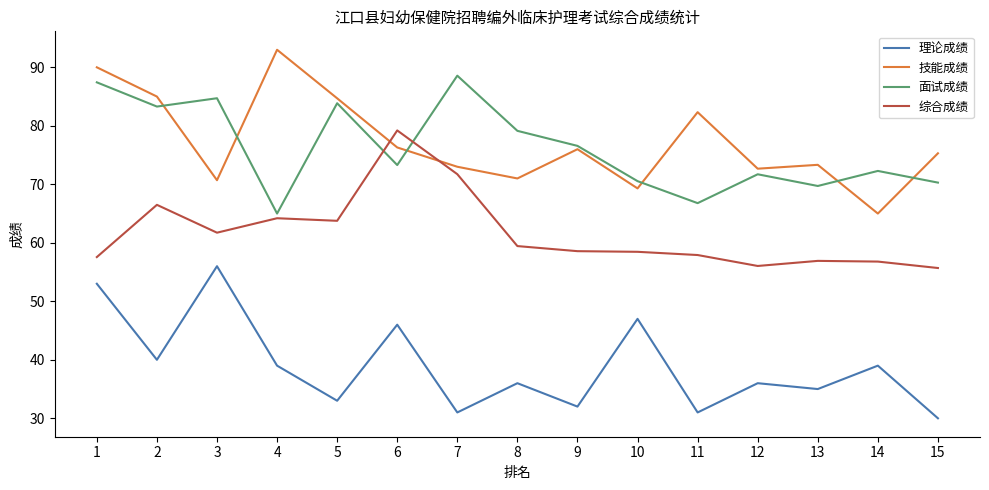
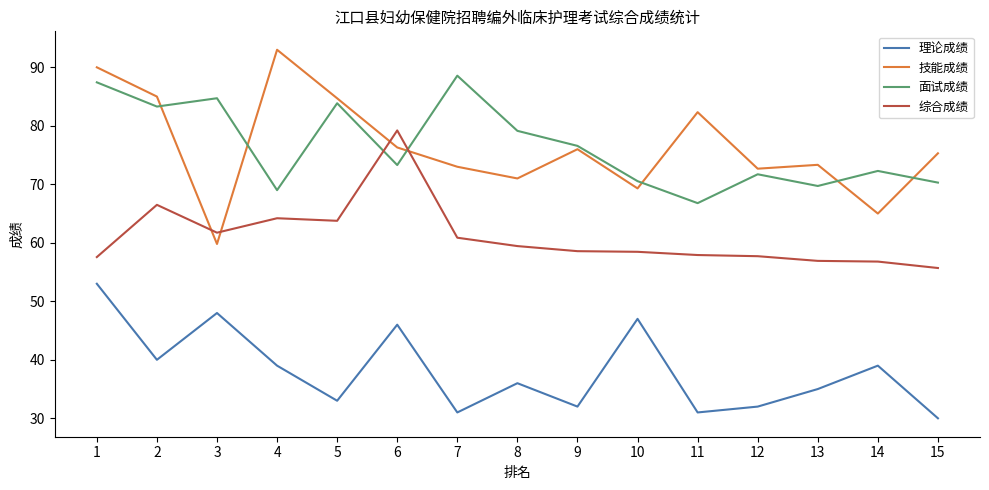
  {
    "理论成绩": {
      "1": 53,
      "2": 40,
-     "3": 56,
+     "3": 48,
      "4": 39,
      "5": 33,
      "6": 46,
      "7": 31,
      "8": 36,
      "9": 32,
      "10": 47,
      "11": 31,
-     "12": 36,
+     "12": 32,
      "13": 35,
      "14": 39,
      "15": 30
    },
    "技能成绩": {
      "1": 90,
      "2": 85,
-     "3": 71,
+     "3": 60,
      "4": 93,
      "5": 85,
      "6": 76,
      "7": 73,
      "8": 71,
      "9": 76,
      "10": 69,
      "11": 82,
      "12": 73,
      "13": 73,
      "14": 65,
      "15": 75
    },
    "面试成绩": {
      "1": 87,
      "2": 83,
      "3": 85,
-     "4": 65,
+     "4": 69,
      "5": 84,
      "6": 73,
      "7": 89,
      "8": 79,
      "9": 77,
      "10": 71,
      "11": 67,
      "12": 72,
      "13": 70,
      "14": 72,
      "15": 70
    },
    "综合成绩": {
      "1": 58,
      "2": 66,
      "3": 62,
      "4": 64,
      "5": 64,
      "6": 79,
-     "7": 72,
+     "7": 61,
      "8": 59,
      "9": 59,
      "10": 58,
      "11": 58,
-     "12": 56,
+     "12": 58,
      "13": 57,
      "14": 57,
      "15": 56
    }
  }
